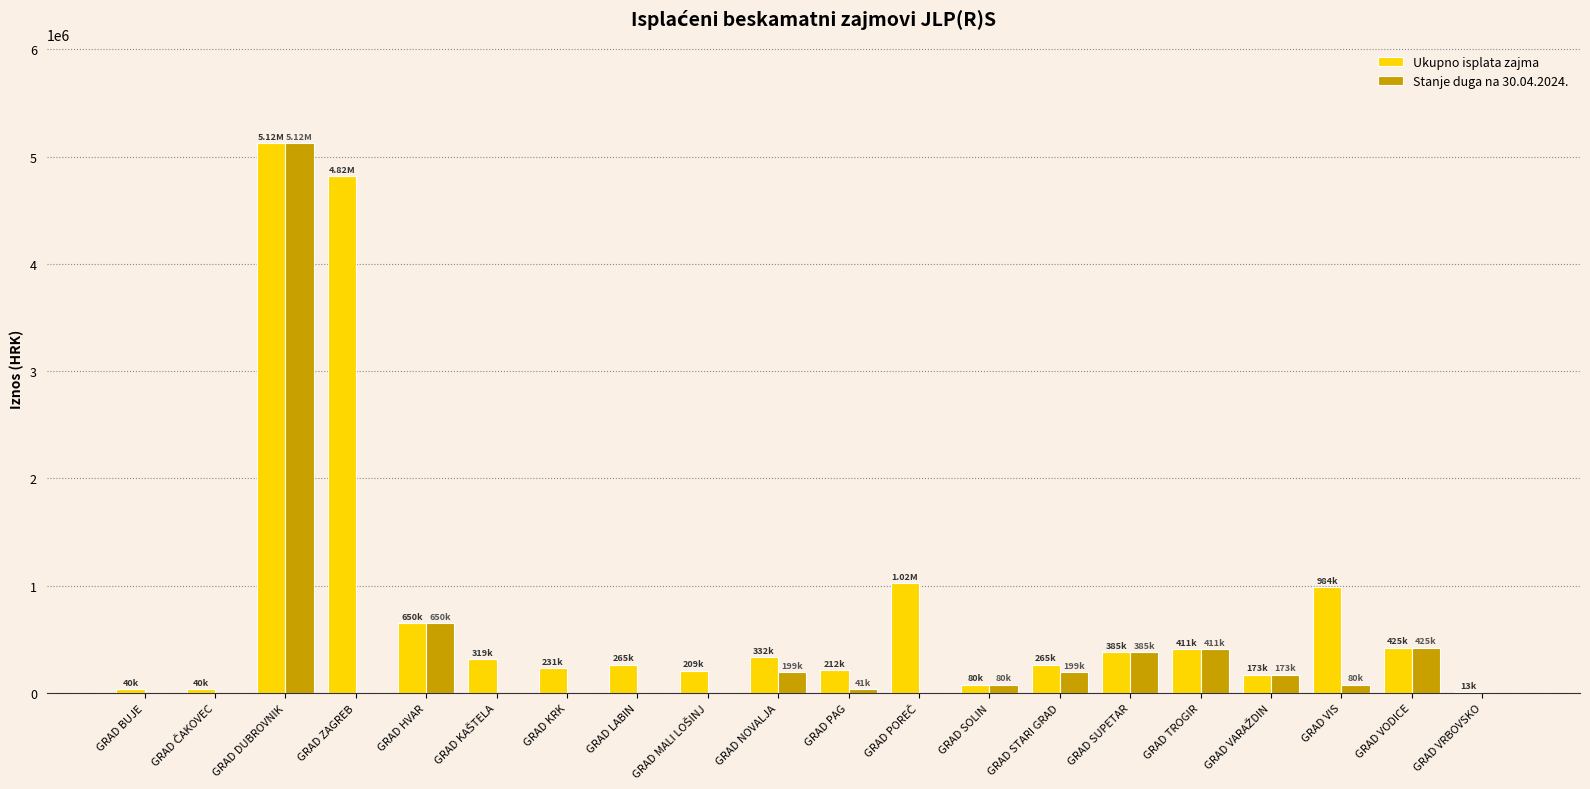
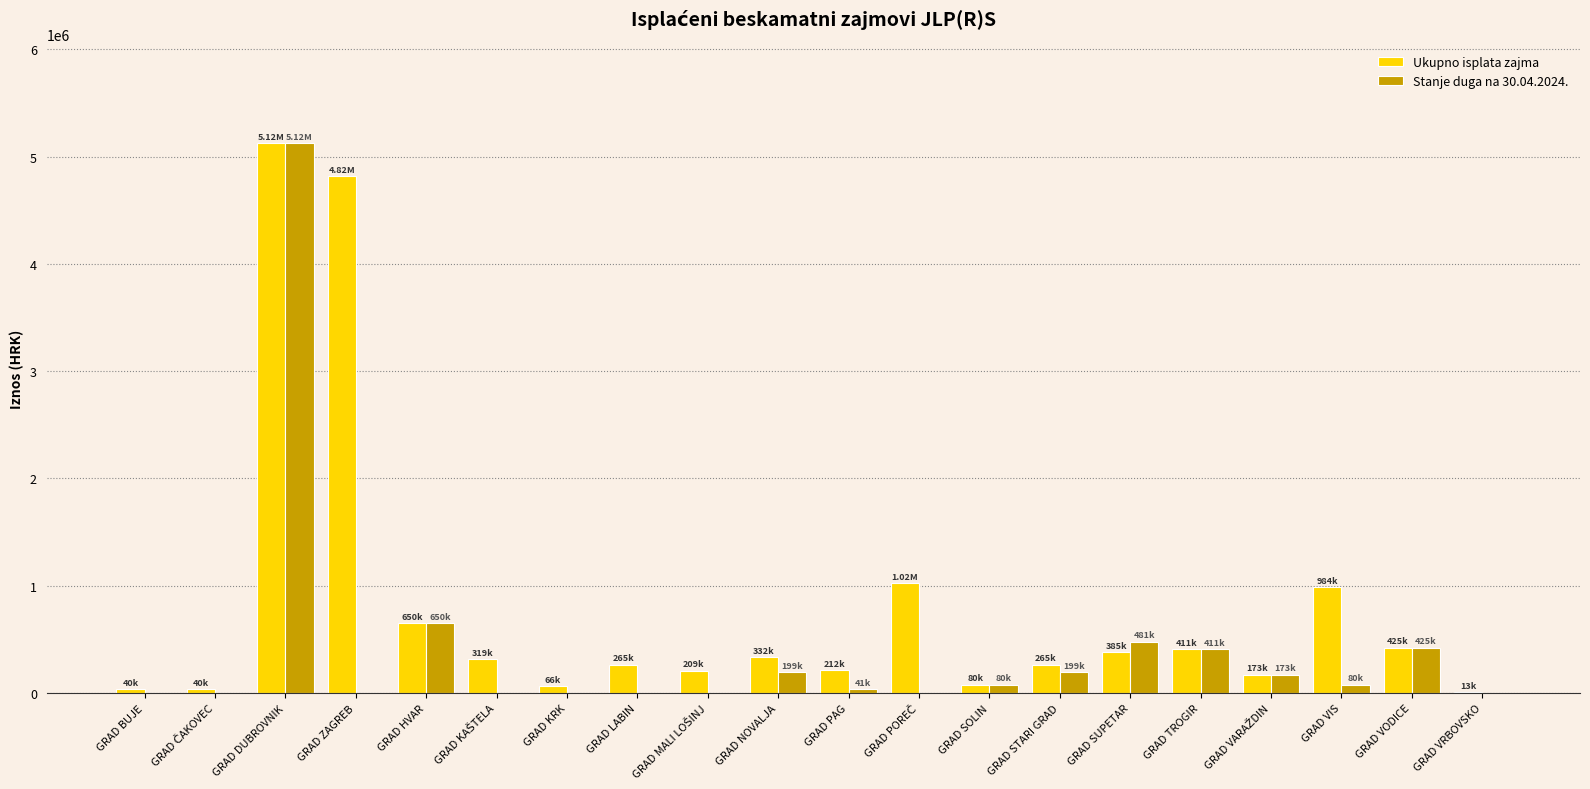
  {
    "Ukupno isplata zajma": {
      "GRAD BUJE": "40k",
      "GRAD ČAKOVEC": "40k",
      "GRAD DUBROVNIK": "5.12M",
      "GRAD ZAGREB": "4.82M",
      "GRAD HVAR": "650k",
      "GRAD KAŠTELA": "319k",
-     "GRAD KRK": "231k",
+     "GRAD KRK": "66k",
      "GRAD LABIN": "265k",
      "GRAD MALI LOŠINJ": "209k",
      "GRAD NOVALJA": "332k",
      "GRAD PAG": "212k",
      "GRAD POREČ": "1.02M",
      "GRAD SOLIN": "80k",
      "GRAD STARI GRAD": "265k",
      "GRAD SUPETAR": "385k",
      "GRAD TROGIR": "411k",
      "GRAD VARAŽDIN": "173k",
      "GRAD VIS": "984k",
      "GRAD VODICE": "425k",
      "GRAD VRBOVSKO": "13k"
    },
    "Stanje duga na 30.04.2024.": {
      "GRAD DUBROVNIK": "5.12M",
      "GRAD HVAR": "650k",
      "GRAD NOVALJA": "199k",
      "GRAD PAG": "41k",
      "GRAD SOLIN": "80k",
      "GRAD STARI GRAD": "199k",
-     "GRAD SUPETAR": "385k",
+     "GRAD SUPETAR": "481k",
      "GRAD TROGIR": "411k",
      "GRAD VARAŽDIN": "173k",
      "GRAD VIS": "80k",
      "GRAD VODICE": "425k"
    }
  }
